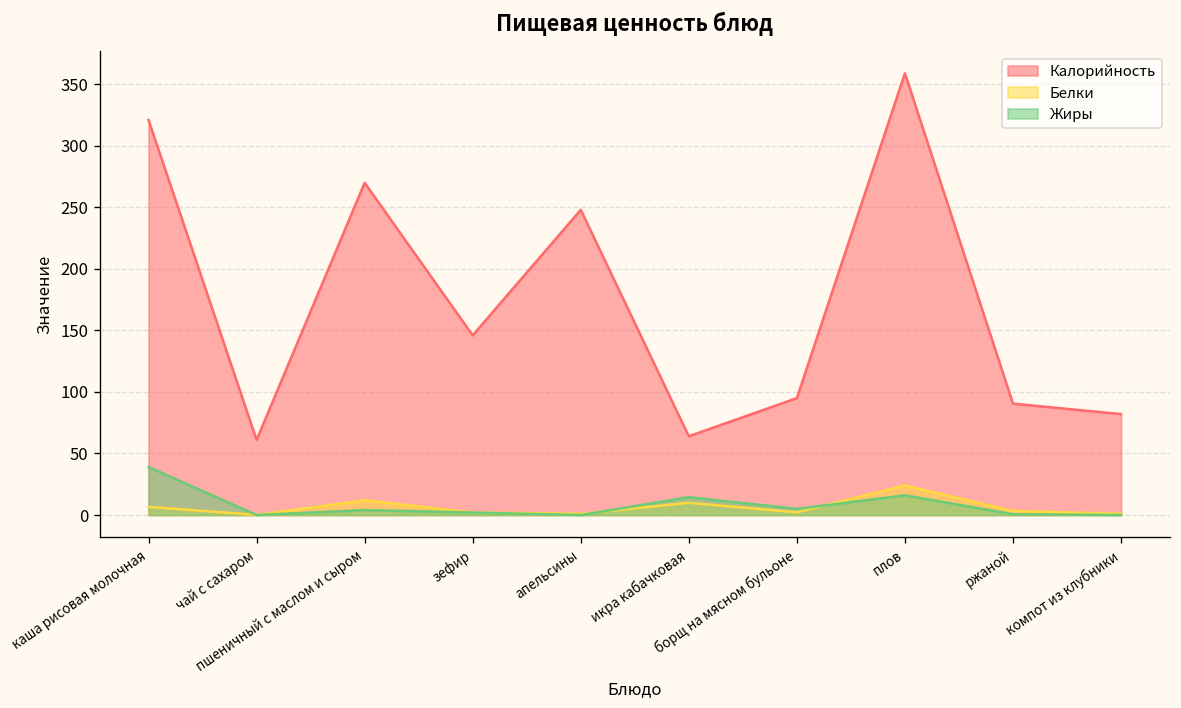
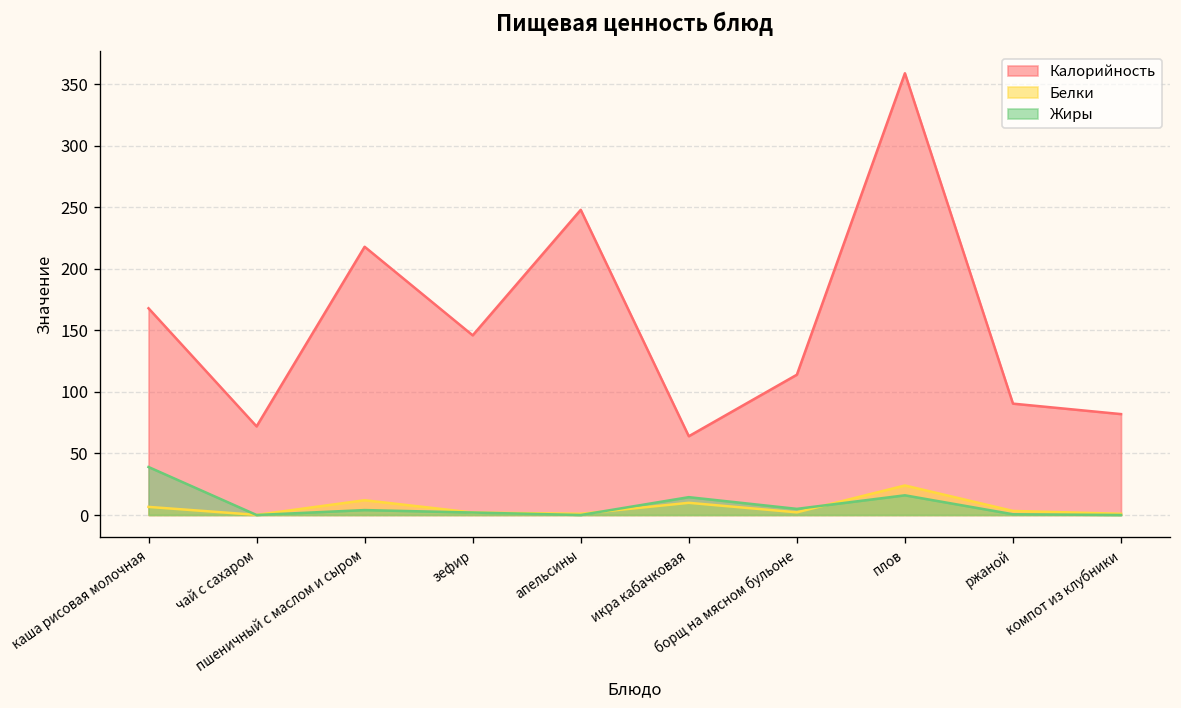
  {
    "Калорийность": {
-     "каша рисовая молочная": 321,
-     "чай с сахаром": 61,
-     "пшеничный с маслом и сыром": 270,
+     "каша рисовая молочная": 168,
+     "чай с сахаром": 72,
+     "пшеничный с маслом и сыром": 218,
      "зефир": 146,
      "апельсины": 248,
      "икра кабачковая": 64,
-     "борщ на мясном бульоне": 95,
+     "борщ на мясном бульоне": 114,
      "плов": 359,
      "ржаной": 91,
      "компот из клубники": 82
    },
    "Белки": {
      "каша рисовая молочная": 7,
      "пшеничный с маслом и сыром": 12,
      "икра кабачковая": 10,
      "борщ на мясном бульоне": 2,
      "плов": 24,
      "ржаной": 3
    },
    "Жиры": {
      "каша рисовая молочная": 39,
      "пшеничный с маслом и сыром": 4,
      "икра кабачковая": 15,
      "борщ на мясном бульоне": 5,
      "плов": 16,
      "ржаной": 1
    }
  }
